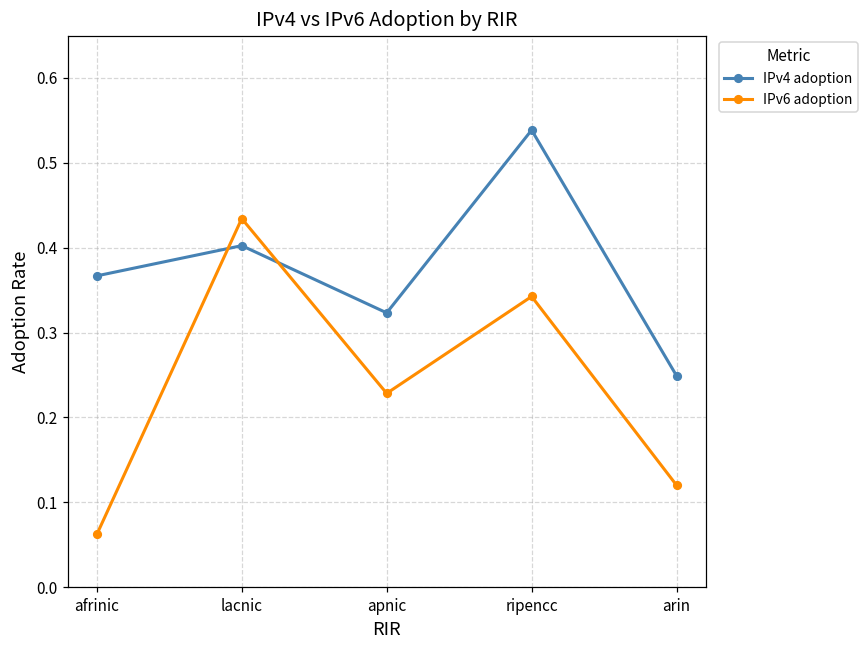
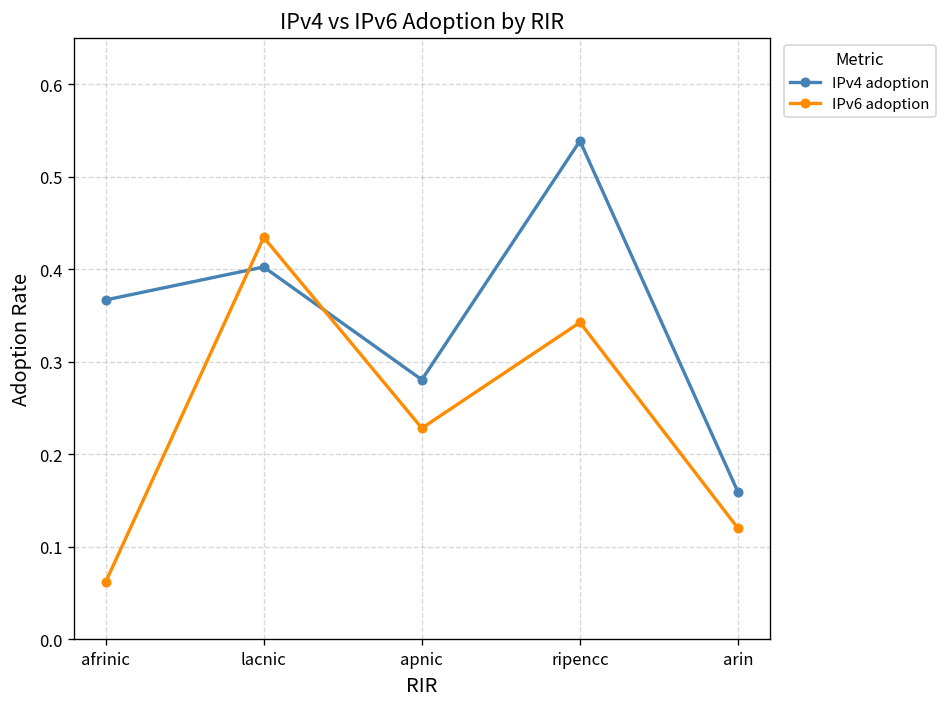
  {
    "IPv4 adoption": {
      "afrinic": 0.37,
      "lacnic": 0.40,
-     "apnic": 0.32,
+     "apnic": 0.28,
      "ripencc": 0.54,
-     "arin": 0.25
+     "arin": 0.16
    },
    "IPv6 adoption": {
      "afrinic": 0.06,
      "lacnic": 0.43,
      "apnic": 0.23,
      "ripencc": 0.34,
      "arin": 0.12
    }
  }
